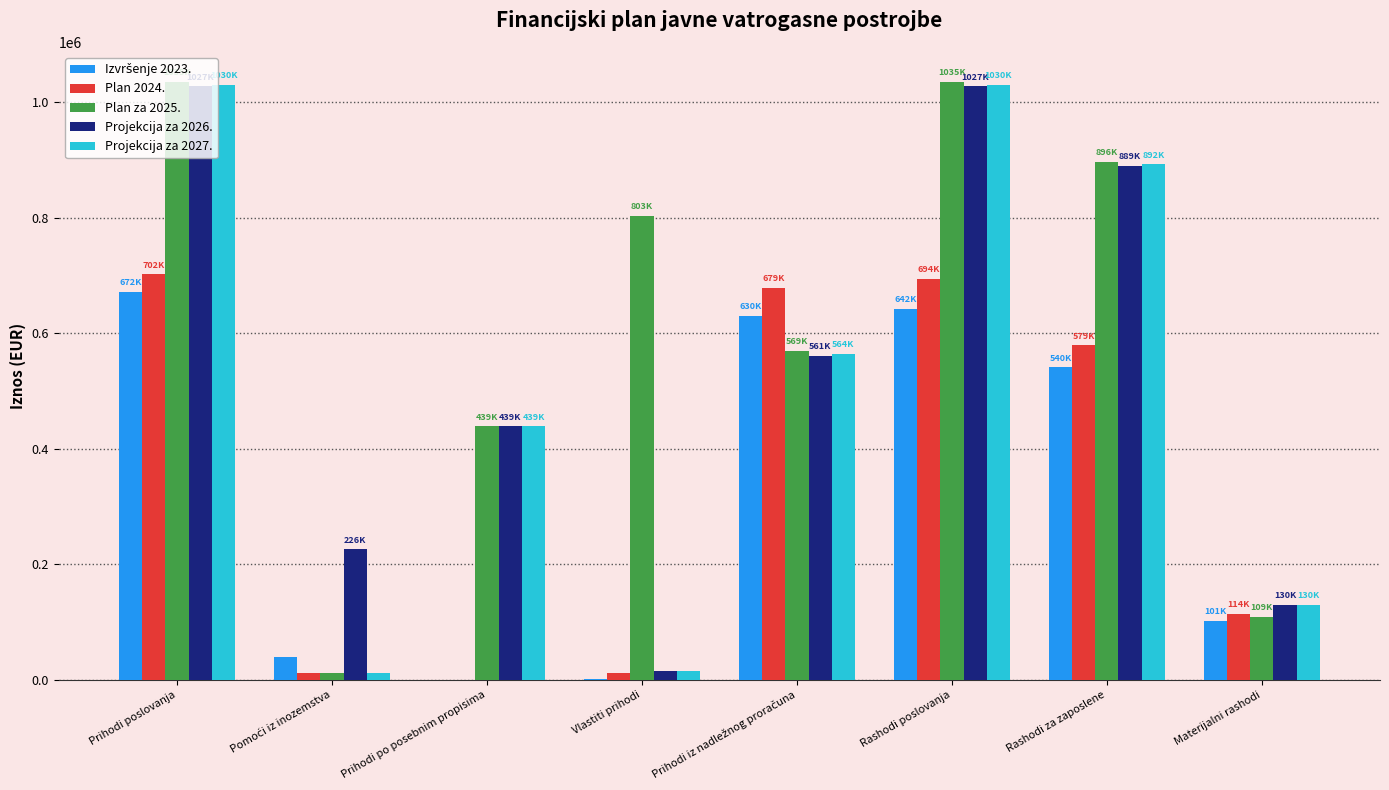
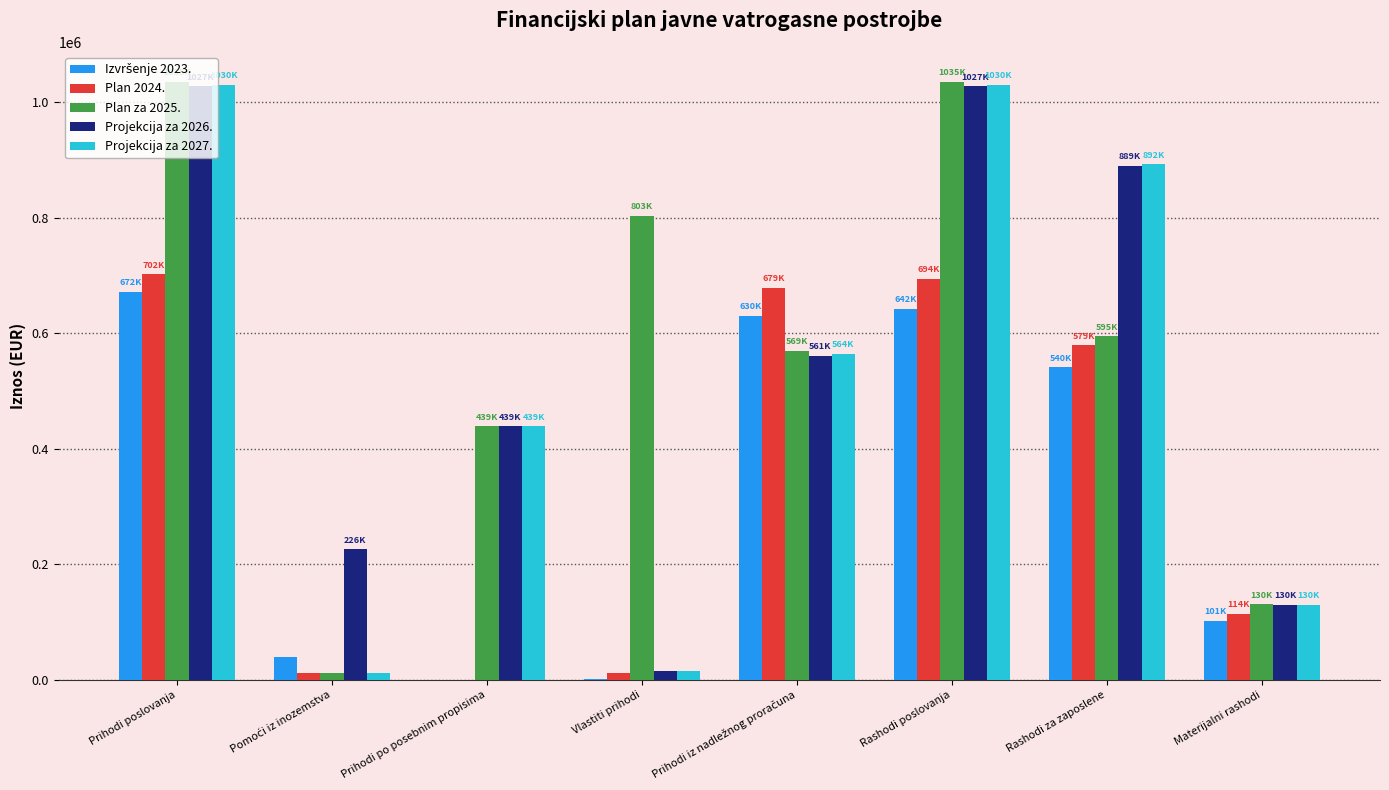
  {
    "Plan 2024.": {
      "Prihodi poslovanja": "702K",
      "Prihodi iz nadležnog proračuna": "679K",
      "Rashodi poslovanja": "694K",
      "Rashodi za zaposlene": "579K",
      "Materijalni rashodi": "114K"
    },
    "Plan za 2025.": {
      "Prihodi po posebnim propisima": "439K",
      "Vlastiti prihodi": "803K",
      "Prihodi iz nadležnog proračuna": "569K",
      "Rashodi poslovanja": "1035K",
-     "Rashodi za zaposlene": "896K",
-     "Materijalni rashodi": "109K"
+     "Rashodi za zaposlene": "595K",
+     "Materijalni rashodi": "130K"
    },
    "Projekcija za 2026.": {
      "Pomoći iz inozemstva": "226K",
      "Prihodi po posebnim propisima": "439K",
      "Prihodi iz nadležnog proračuna": "561K",
      "Rashodi poslovanja": "1027K",
      "Rashodi za zaposlene": "889K",
      "Materijalni rashodi": "130K"
    }
  }
